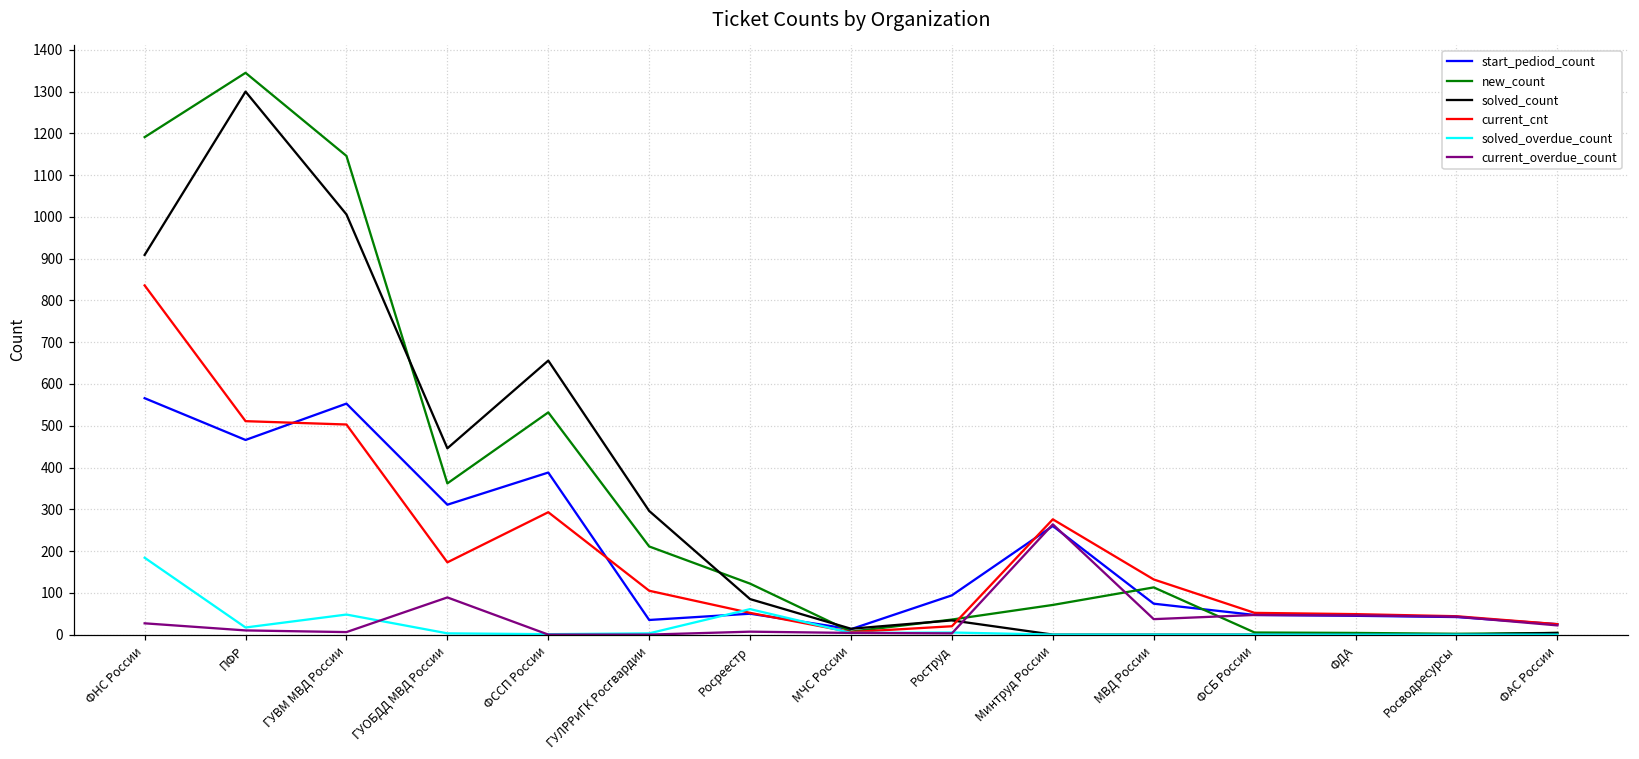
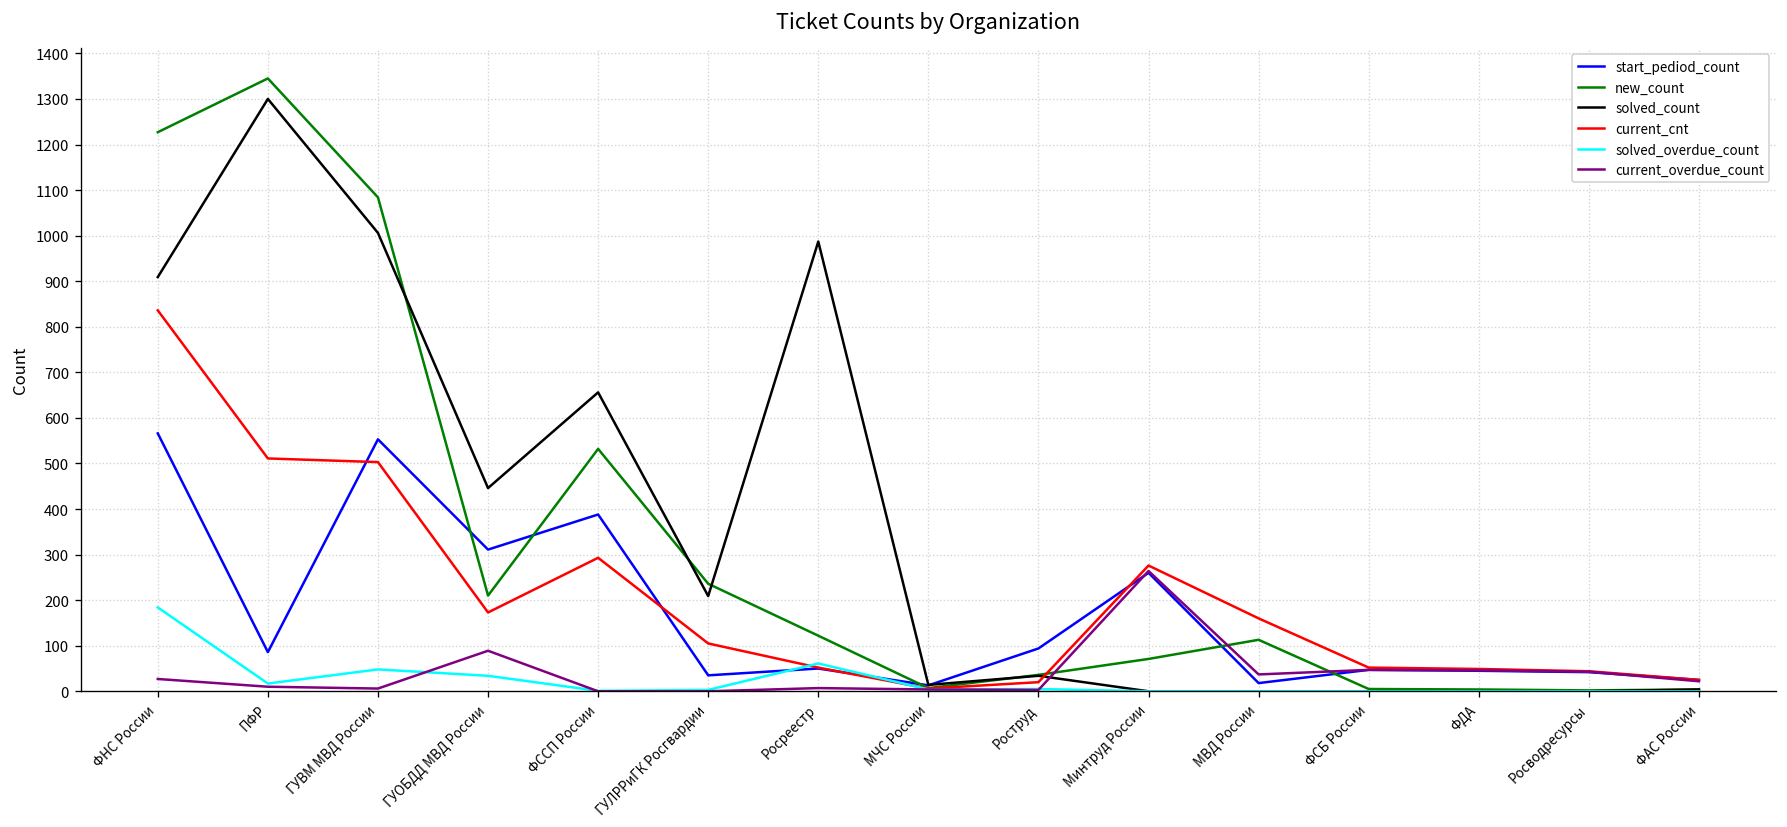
  {
    "start_pediod_count": {
      "ФНС России": 570,
-     "ПФР": 470,
+     "ПФР": 90,
      "ГУВМ МВД России": 550,
      "ГУОБДД МВД России": 310,
      "ФССП России": 390,
      "ГУЛРРиГК Росгвардии": 40,
      "Роструд": 90,
-     "МВД России": 70
+     "МВД России": 20
    },
    "new_count": {
-     "ФНС России": 1190,
+     "ФНС России": 1230,
      "ПФР": 1350,
-     "ГУВМ МВД России": 1150,
-     "ГУОБДД МВД России": 360,
+     "ГУВМ МВД России": 1080,
+     "ГУОБДД МВД России": 210,
      "ФССП России": 530,
-     "ГУЛРРиГК Росгвардии": 210,
+     "ГУЛРРиГК Росгвардии": 240,
      "Росреестр": 120,
      "Минтруд России": 70,
      "МВД России": 110
    },
    "solved_count": {
      "ФНС России": 910,
      "ПФР": 1300,
      "ГУВМ МВД России": 1010,
      "ГУОБДД МВД России": 450,
      "ФССП России": 660,
-     "ГУЛРРиГК Росгвардии": 300,
-     "Росреестр": 90
+     "ГУЛРРиГК Росгвардии": 210,
+     "Росреестр": 990
    },
    "current_cnt": {
      "ФНС России": 840,
      "ПФР": 510,
      "ГУВМ МВД России": 500,
      "ГУОБДД МВД России": 170,
      "ФССП России": 290,
      "ГУЛРРиГК Росгвардии": 110,
      "Роструд": 20,
      "Минтруд России": 280,
-     "МВД России": 130
+     "МВД России": 160
    },
    "solved_overdue_count": {
      "ФНС России": 180,
      "ПФР": 20,
      "ГУВМ МВД России": 50,
-     "ГУОБДД МВД России": 0,
+     "ГУОБДД МВД России": 30,
      "Росреестр": 60
    },
    "current_overdue_count": {
      "ФНС России": 30,
      "ПФР": 10,
      "ГУВМ МВД России": 10,
      "ГУОБДД МВД России": 90,
      "Росреестр": 10,
      "МВД России": 40
    }
  }
